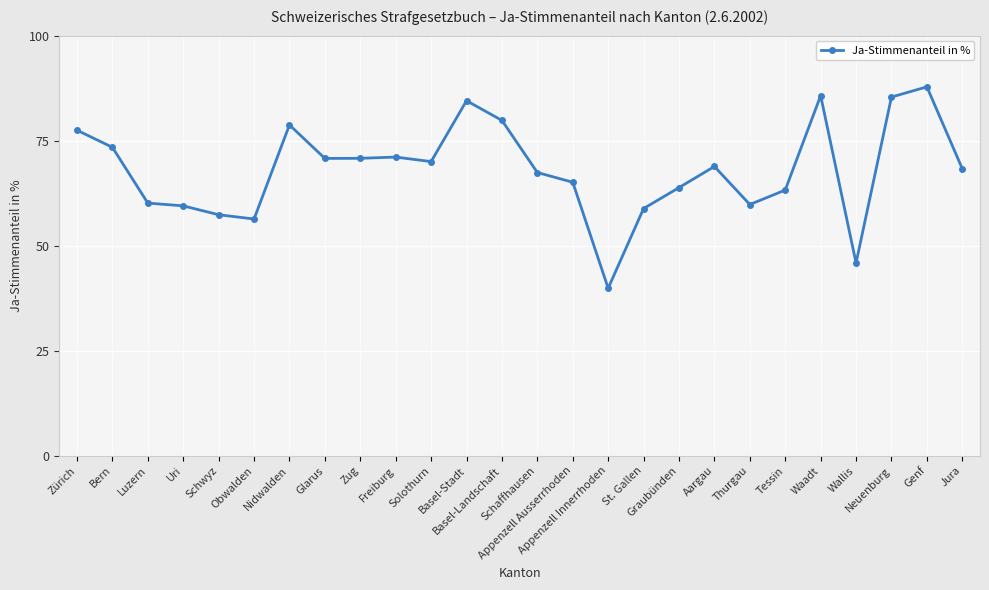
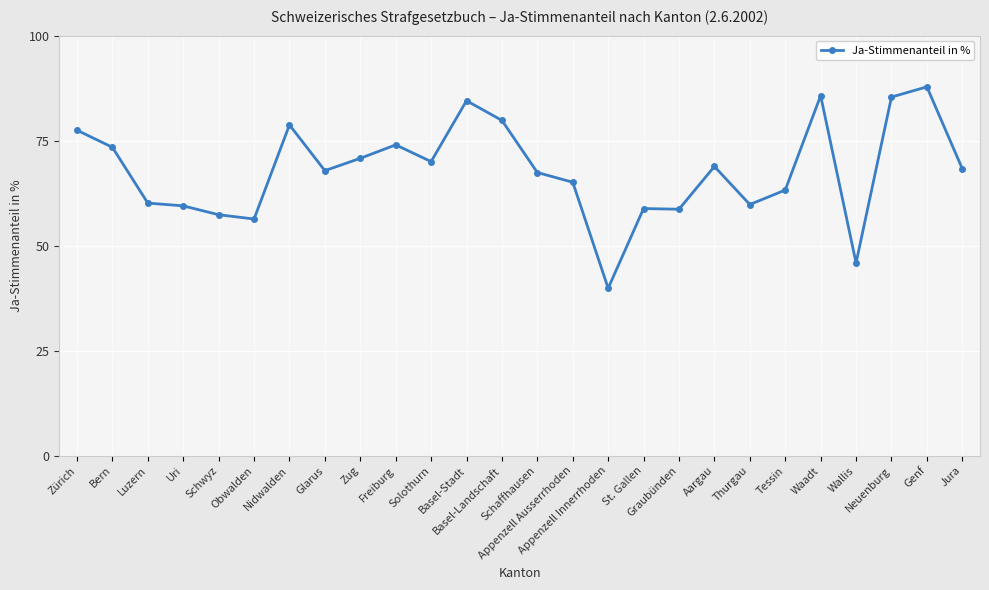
  {
    "Zürich": 77,
    "Bern": 73,
    "Luzern": 60,
    "Uri": 59,
    "Schwyz": 57,
    "Obwalden": 56,
    "Nidwalden": 79,
-   "Glarus": 71,
+   "Glarus": 68,
    "Zug": 71,
-   "Freiburg": 71,
+   "Freiburg": 74,
    "Solothurn": 70,
    "Basel-Stadt": 85,
    "Basel-Landschaft": 80,
    "Schaffhausen": 67,
    "Appenzell Ausserrhoden": 65,
    "Appenzell Innerrhoden": 40,
    "St. Gallen": 59,
-   "Graubünden": 64,
+   "Graubünden": 59,
    "Aargau": 69,
    "Thurgau": 60,
    "Tessin": 63,
    "Waadt": 86,
    "Wallis": 46,
    "Neuenburg": 85,
    "Genf": 88,
    "Jura": 68
  }
